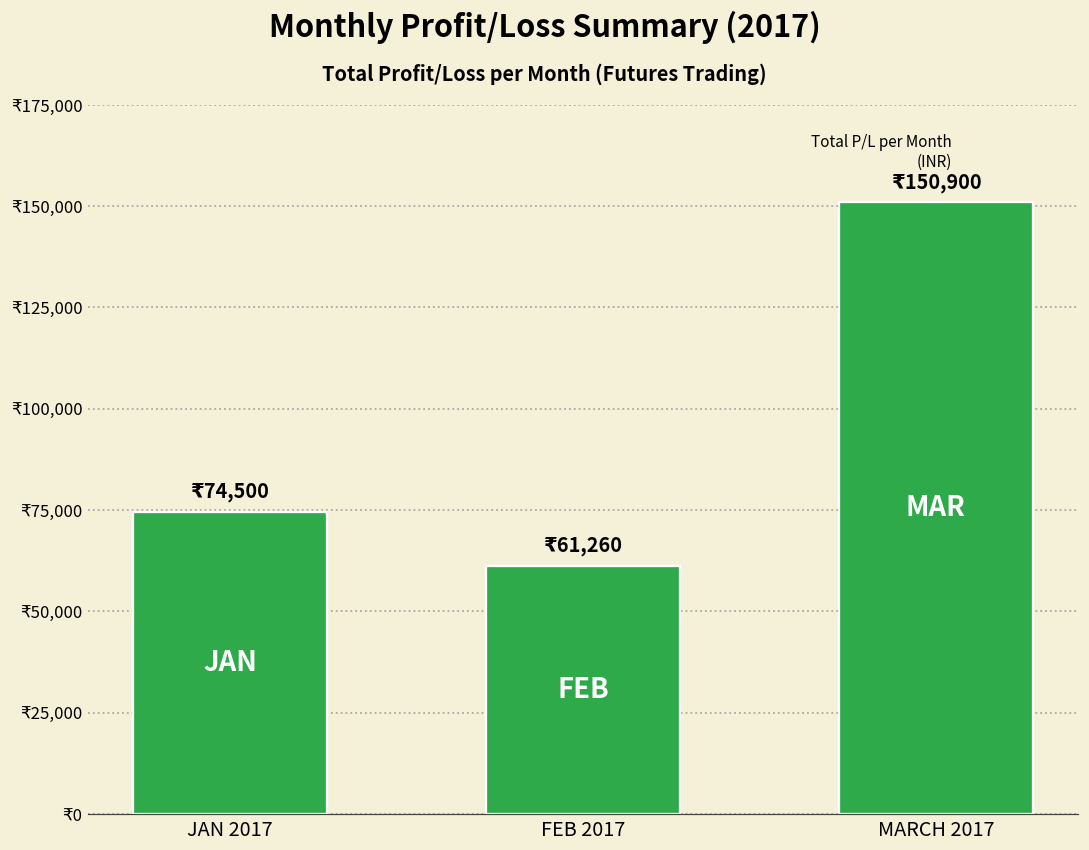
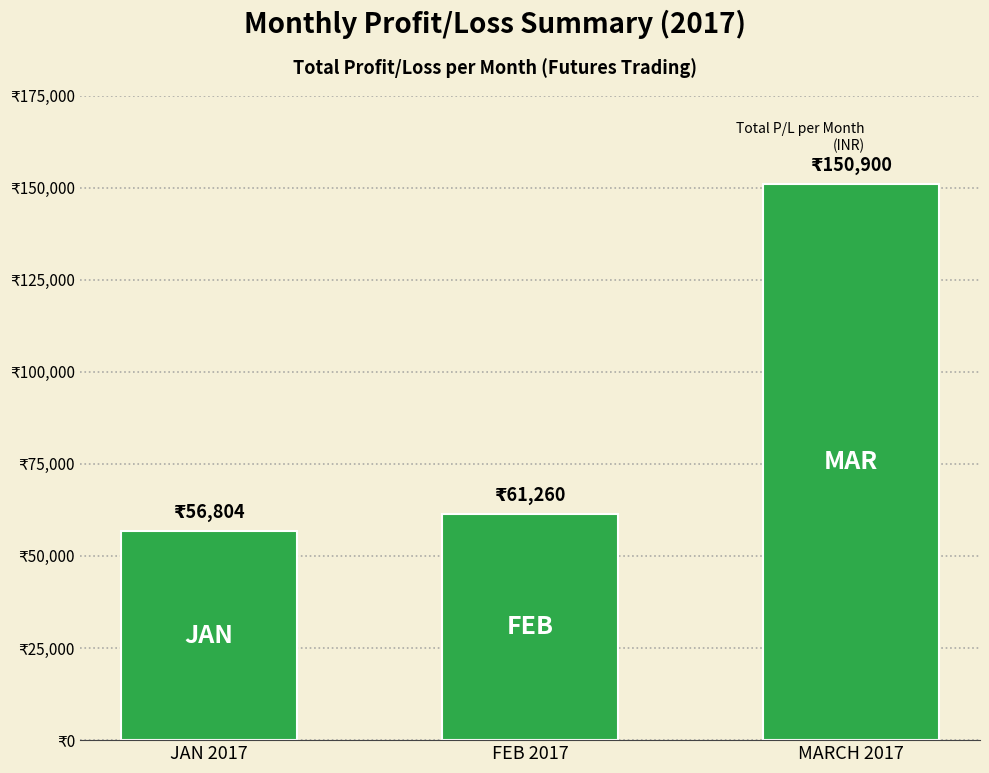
  {
-   "JAN 2017": "74,500",
+   "JAN 2017": "56,804",
    "FEB 2017": "61,260",
    "MARCH 2017": "150,900"
  }
